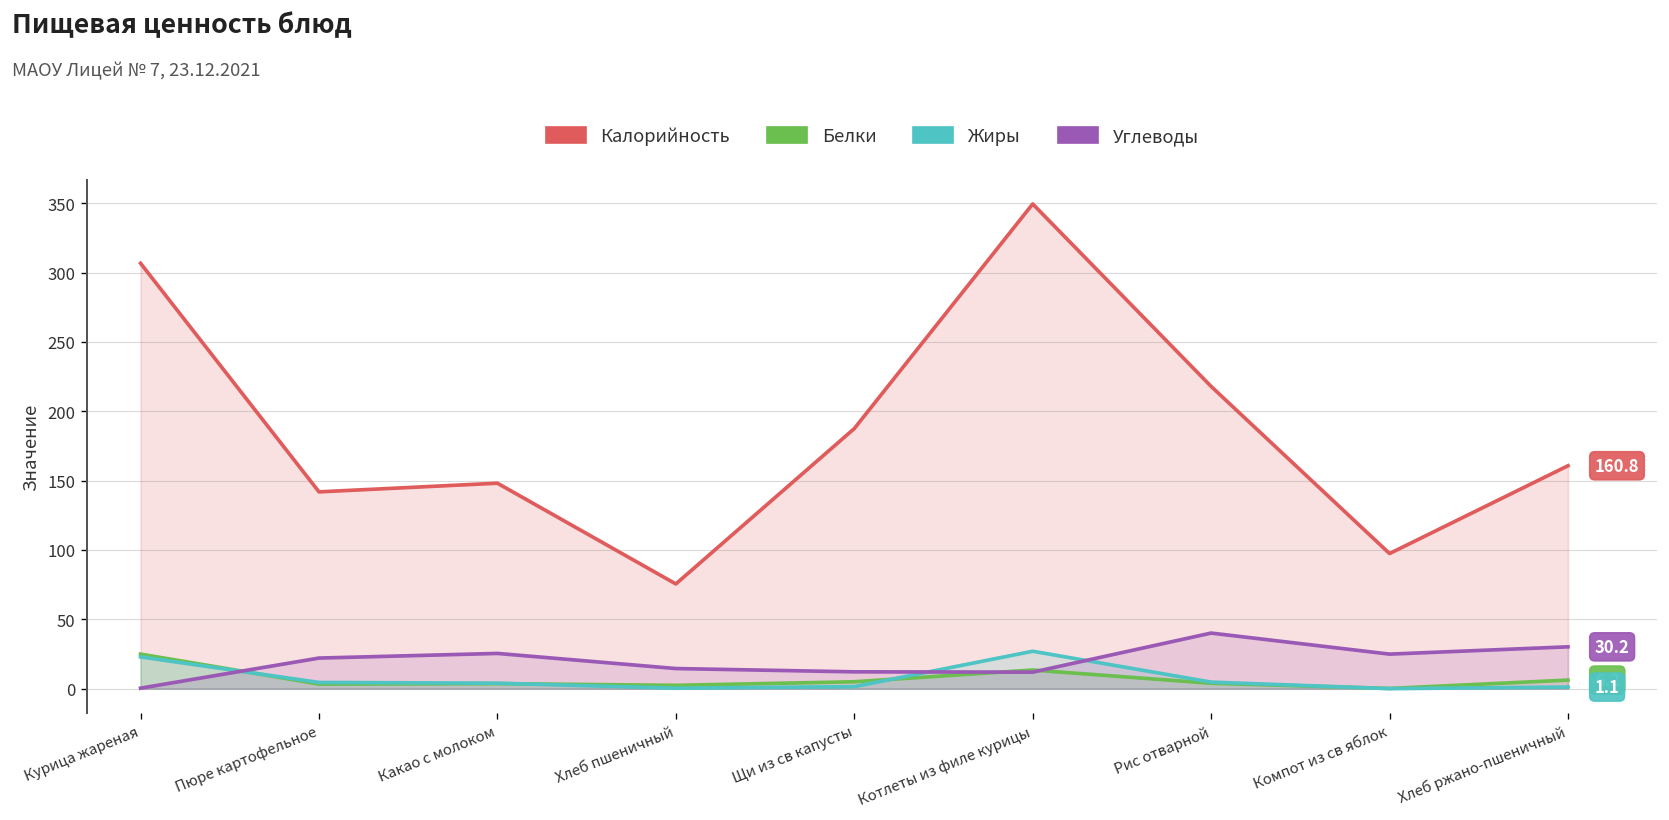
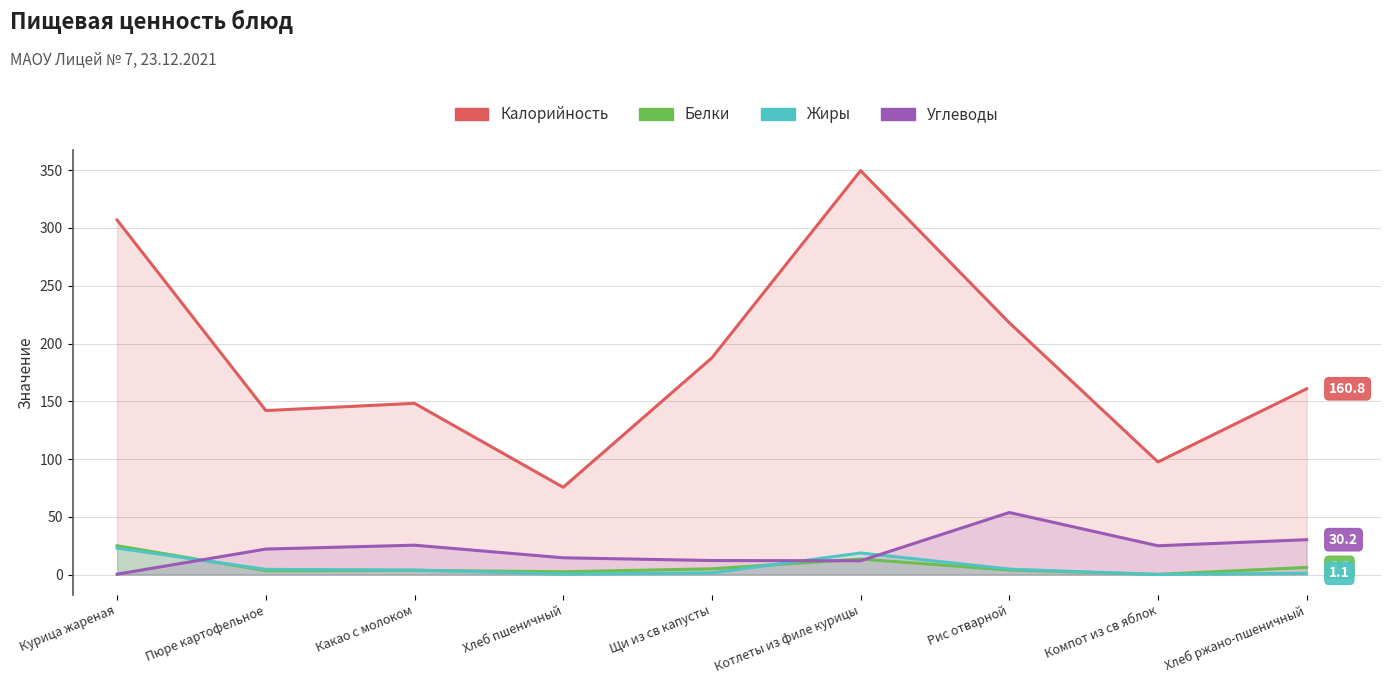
  {
    "Калорийность": {
      "Курица жареная": 307,
      "Пюре картофельное": 142,
      "Какао с молоком": 148,
      "Хлеб пшеничный": 76,
      "Щи из св капусты": 188,
      "Котлеты из филе курицы": 350,
      "Рис отварной": 218,
      "Компот из св яблок": 97
    },
    "Белки": {
      "Щи из св капусты": 5
    },
    "Жиры": {
      "Щи из св капусты": 1,
-     "Котлеты из филе курицы": 27
+     "Котлеты из филе курицы": 19
    },
    "Углеводы": {
      "Курица жареная": 0,
      "Пюре картофельное": 22,
      "Какао с молоком": 25,
      "Хлеб пшеничный": 14,
      "Щи из св капусты": 12,
-     "Рис отварной": 40,
+     "Рис отварной": 54,
      "Компот из св яблок": 25
    }
  }
